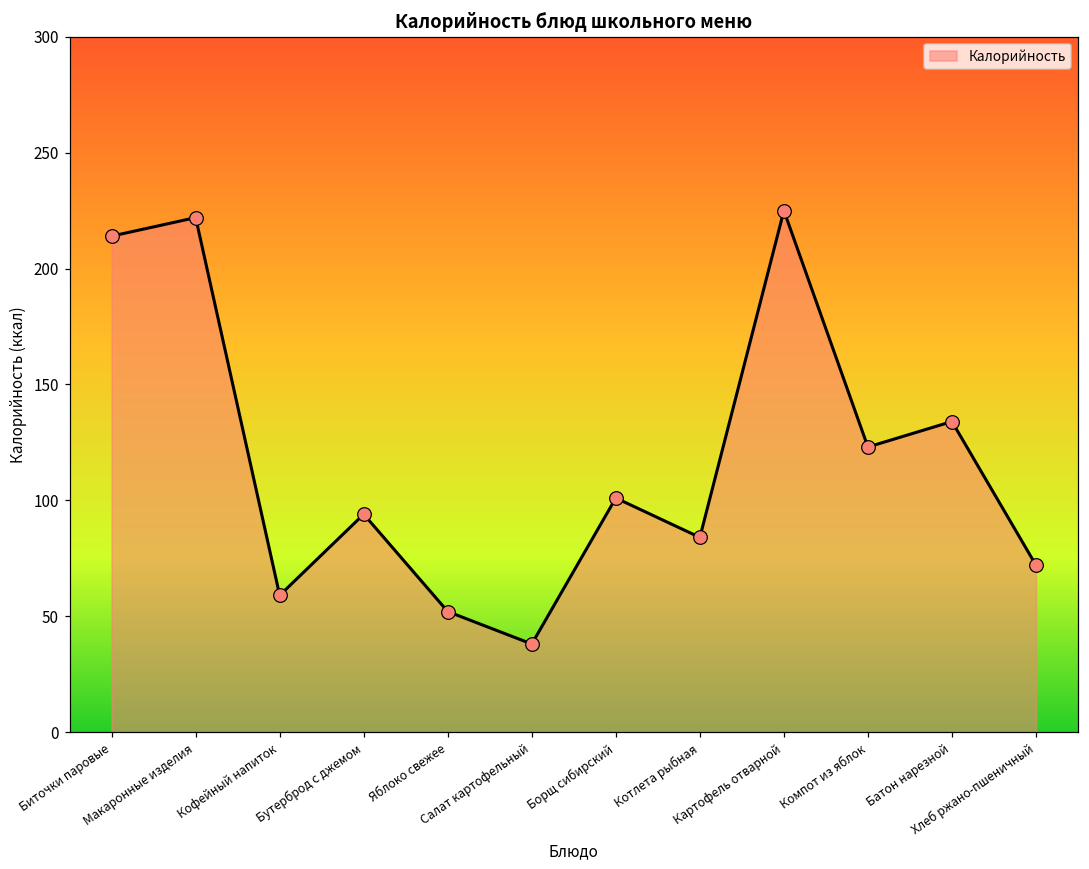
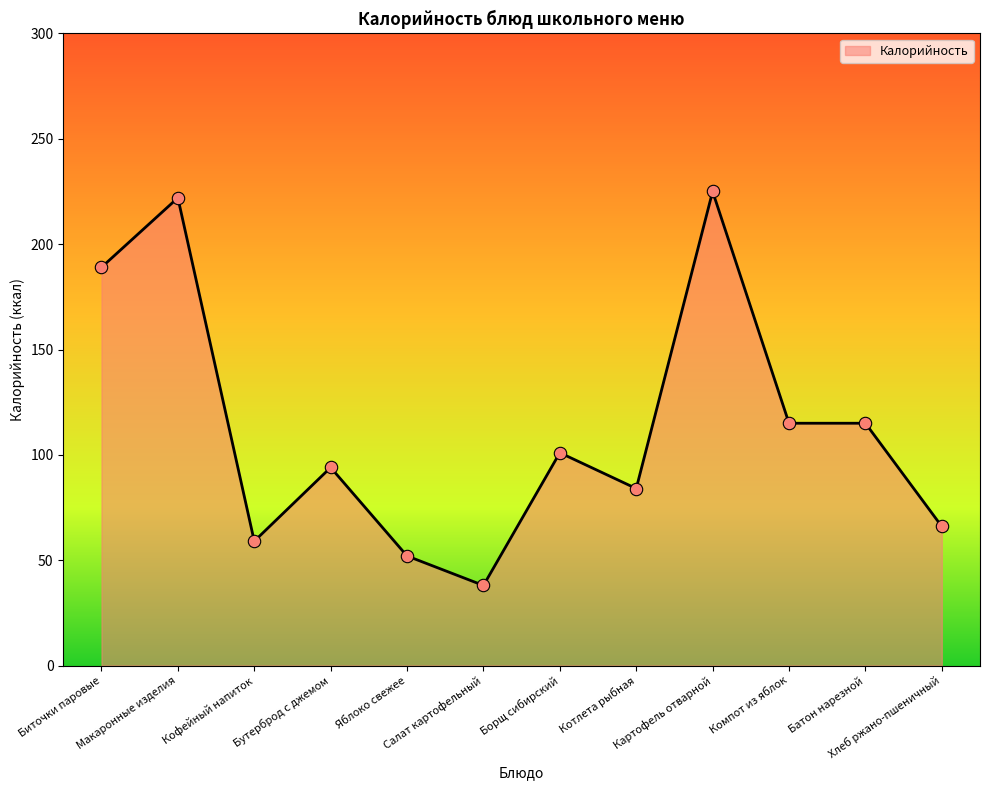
  {
-   "Биточки паровые": 214,
+   "Биточки паровые": 189,
    "Макаронные изделия": 222,
    "Кофейный напиток": 59,
    "Бутерброд с джемом": 94,
    "Яблоко свежее": 52,
    "Салат картофельный": 38,
    "Борщ сибирский": 101,
    "Котлета рыбная": 84,
    "Картофель отварной": 225,
-   "Компот из яблок": 123,
-   "Батон нарезной": 134,
-   "Хлеб ржано-пшеничный": 72
+   "Компот из яблок": 115,
+   "Батон нарезной": 115,
+   "Хлеб ржано-пшеничный": 66
  }
